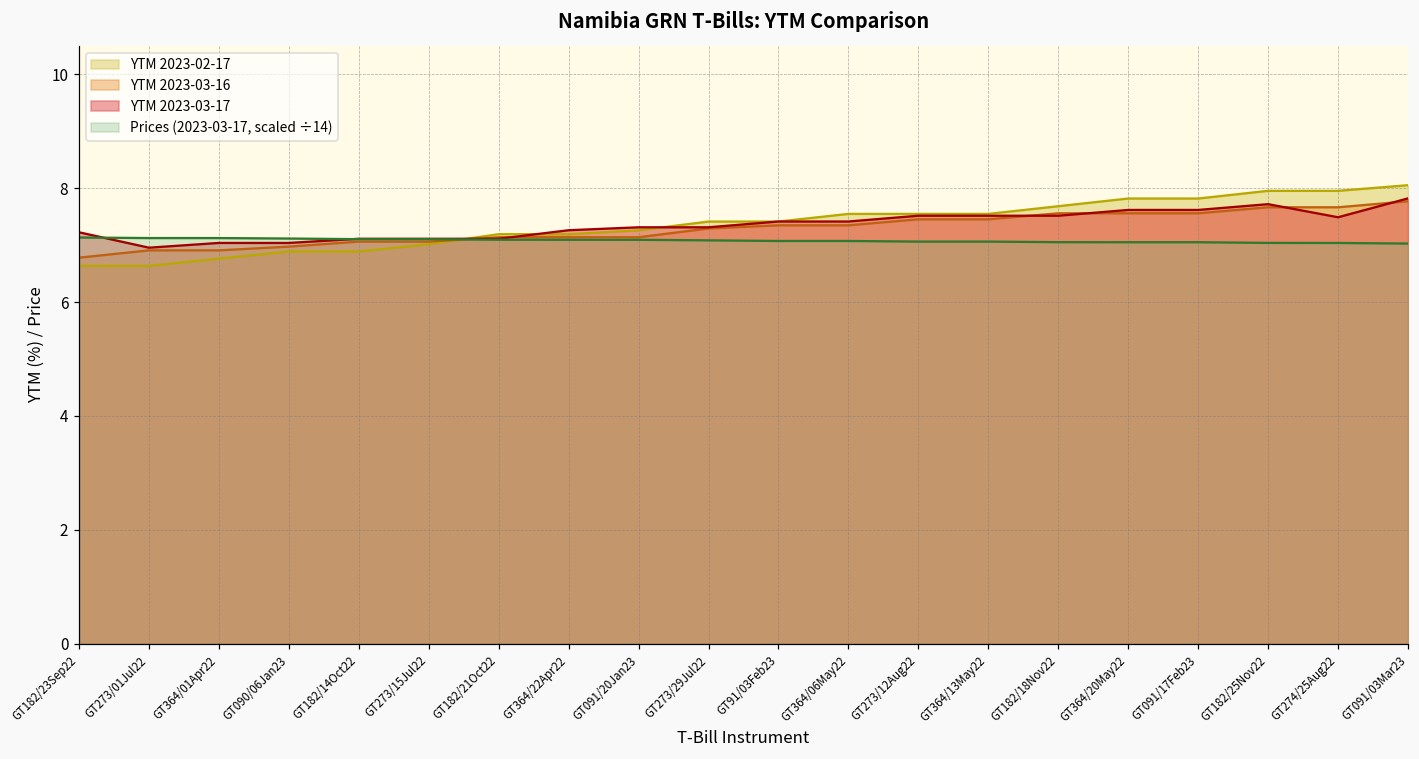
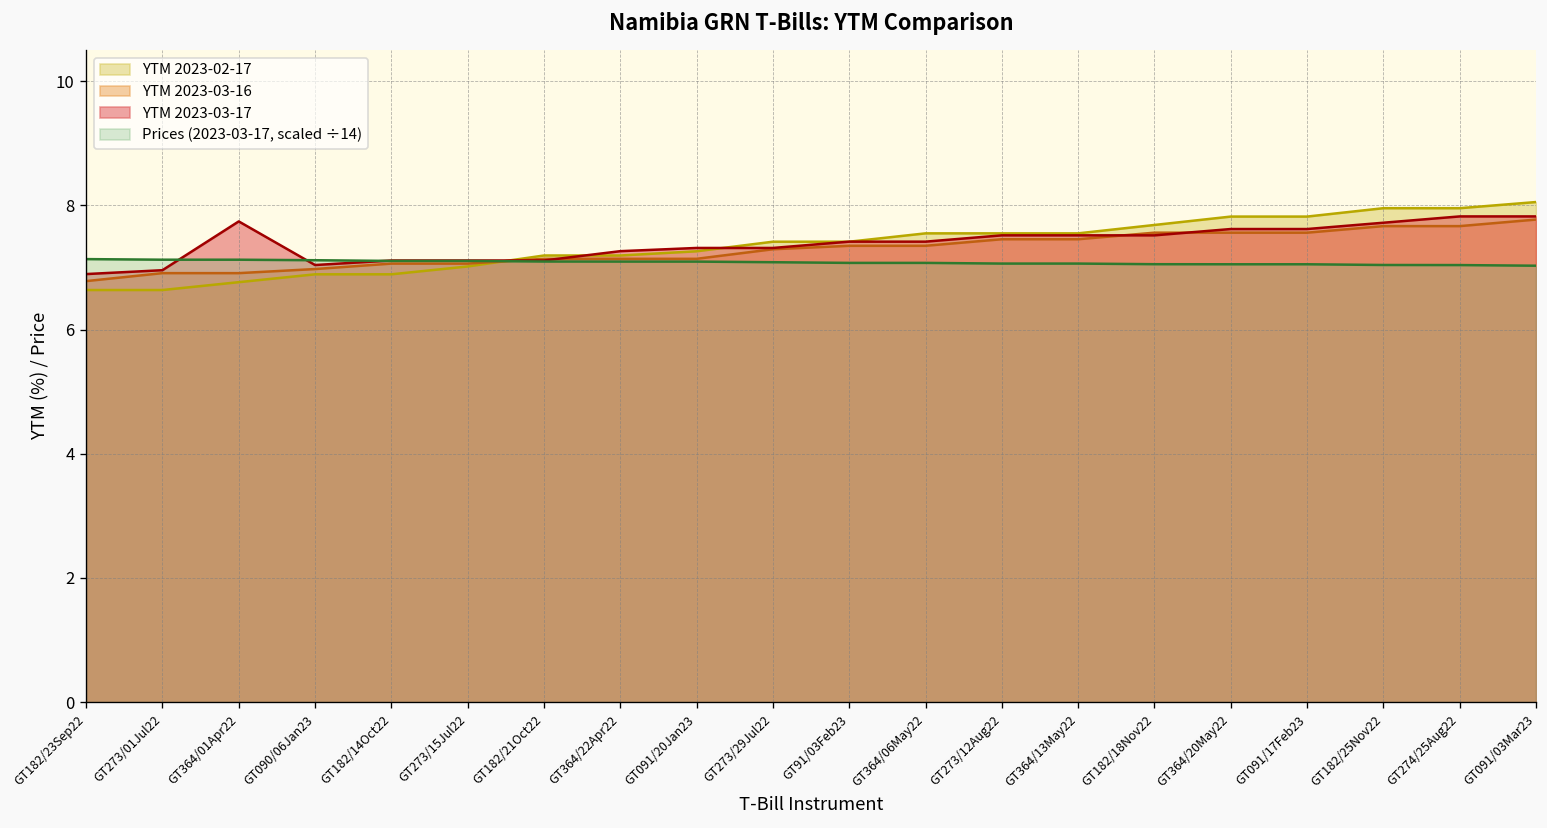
  {
    "YTM 2023-03-17": {
-     "GT182/23Sep22": 7.2,
-     "GT364/01Apr22": 7.0,
+     "GT182/23Sep22": 6.9,
+     "GT364/01Apr22": 7.7,
      "GT090/06Jan23": 7.0,
      "GT364/22Apr22": 7.3,
      "GT091/20Jan23": 7.3,
      "GT364/06May22": 7.4,
      "GT364/20May22": 7.6,
      "GT091/17Feb23": 7.6,
      "GT182/25Nov22": 7.7,
-     "GT274/25Aug22": 7.5,
+     "GT274/25Aug22": 7.8,
      "GT091/03Mar23": 7.8
    },
    "Prices (2023-03-17, scaled ÷14)": {
      "GT182/23Sep22": 7.1,
      "GT273/01Jul22": 7.1,
      "GT364/01Apr22": 7.1,
      "GT090/06Jan23": 7.1,
      "GT273/29Jul22": 7.1,
      "GT91/03Feb23": 7.1,
      "GT364/06May22": 7.1,
      "GT273/12Aug22": 7.1,
      "GT364/13May22": 7.1,
      "GT182/18Nov22": 7.1,
      "GT364/20May22": 7.1,
      "GT091/17Feb23": 7.1,
      "GT182/25Nov22": 7.0,
      "GT274/25Aug22": 7.0,
      "GT091/03Mar23": 7.0
    }
  }
